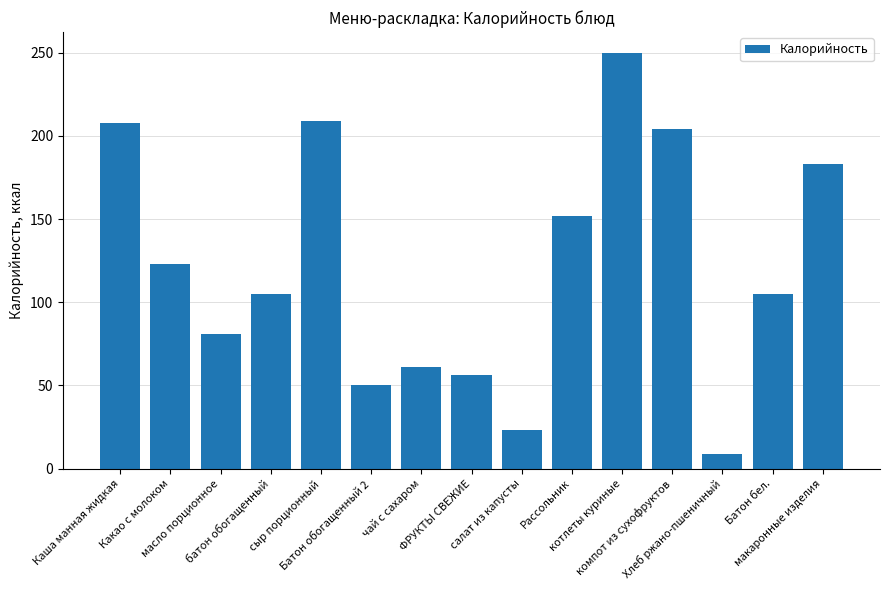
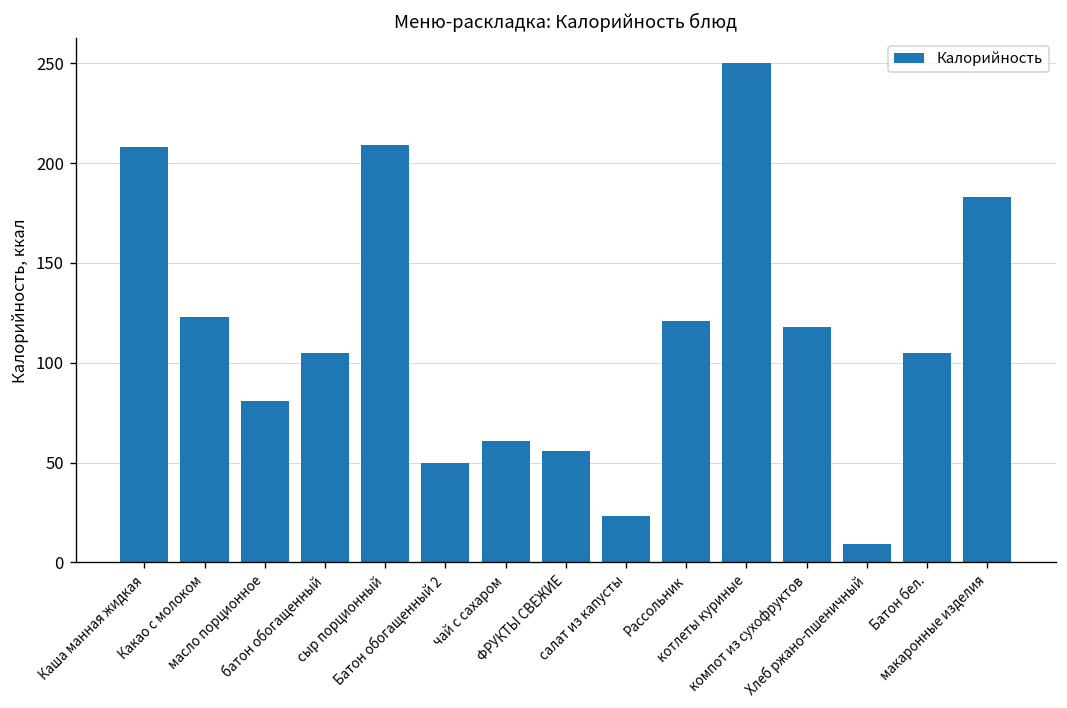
  {
    "Каша манная жидкая": 208,
    "Какао с молоком": 123,
    "масло порционное": 81,
    "батон обогащенный": 105,
    "сыр порционный": 209,
    "Батон обогащенный 2": 50,
    "чай с сахаром": 61,
    "ФРУКТЫ СВЕЖИЕ": 56,
    "салат из капусты": 23,
-   "Рассольник": 152,
+   "Рассольник": 121,
    "котлеты куриные": 250,
-   "компот из сухофруктов": 204,
+   "компот из сухофруктов": 118,
    "Хлеб ржано-пшеничный": 9,
    "Батон бел.": 105,
    "макаронные изделия": 183
  }
